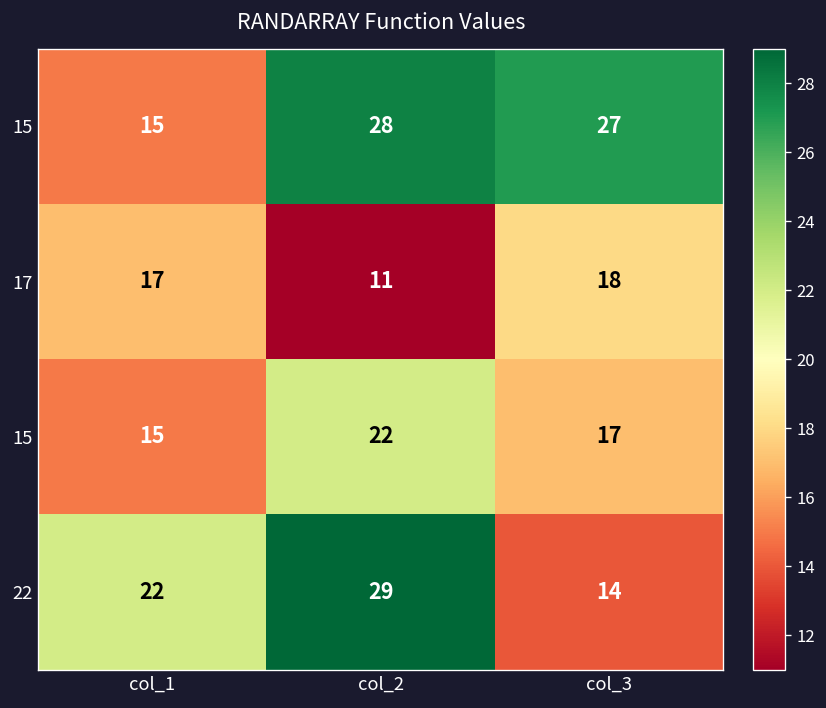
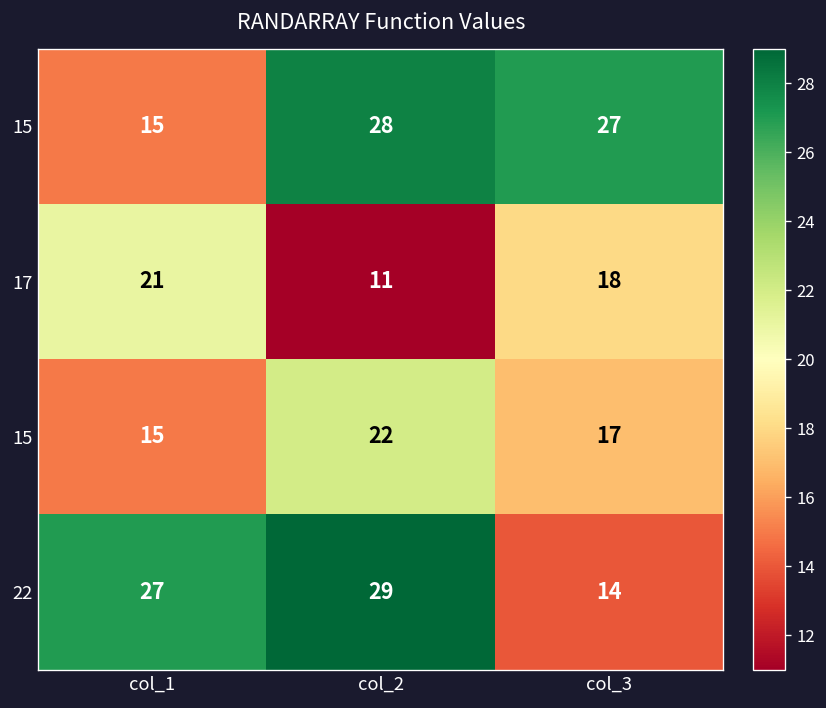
  {
    "17": {
-     "col_1": 17,
+     "col_1": 21,
      "col_2": 11,
      "col_3": 18
    },
    "22": {
-     "col_1": 22,
+     "col_1": 27,
      "col_2": 29,
      "col_3": 14
    }
  }
